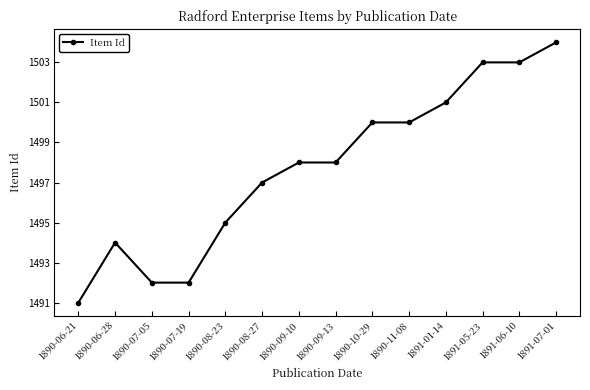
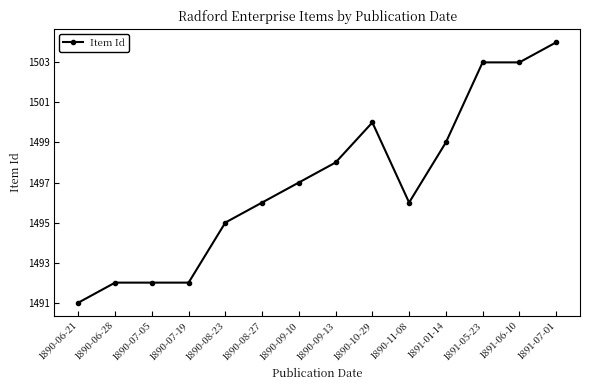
  {
    "1890-06-21": 1491,
-   "1890-06-28": 1494,
+   "1890-06-28": 1492,
    "1890-07-05": 1492,
    "1890-07-19": 1492,
    "1890-08-23": 1495,
-   "1890-08-27": 1497,
-   "1890-09-10": 1498,
+   "1890-08-27": 1496,
+   "1890-09-10": 1497,
    "1890-09-13": 1498,
    "1890-10-29": 1500,
-   "1890-11-08": 1500,
-   "1891-01-14": 1501,
+   "1890-11-08": 1496,
+   "1891-01-14": 1499,
    "1891-05-23": 1503,
    "1891-06-10": 1503,
    "1891-07-01": 1504
  }
